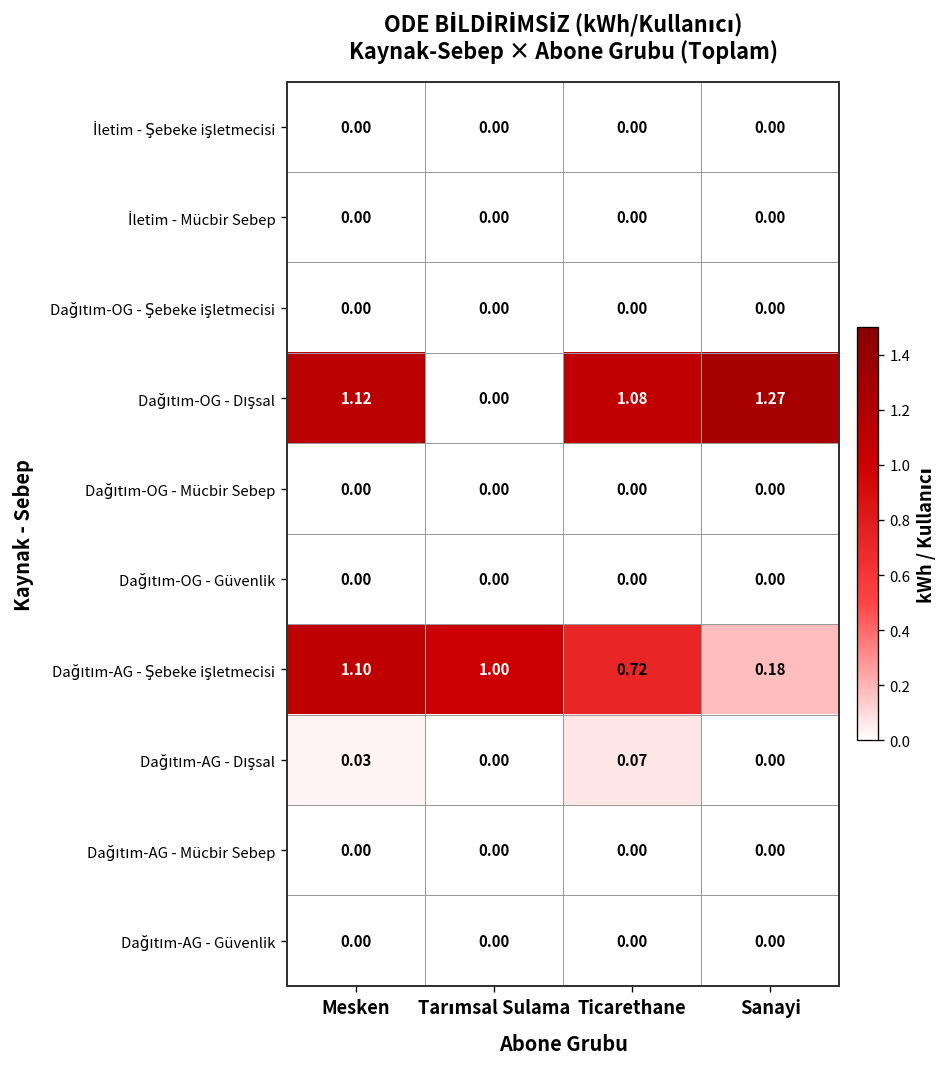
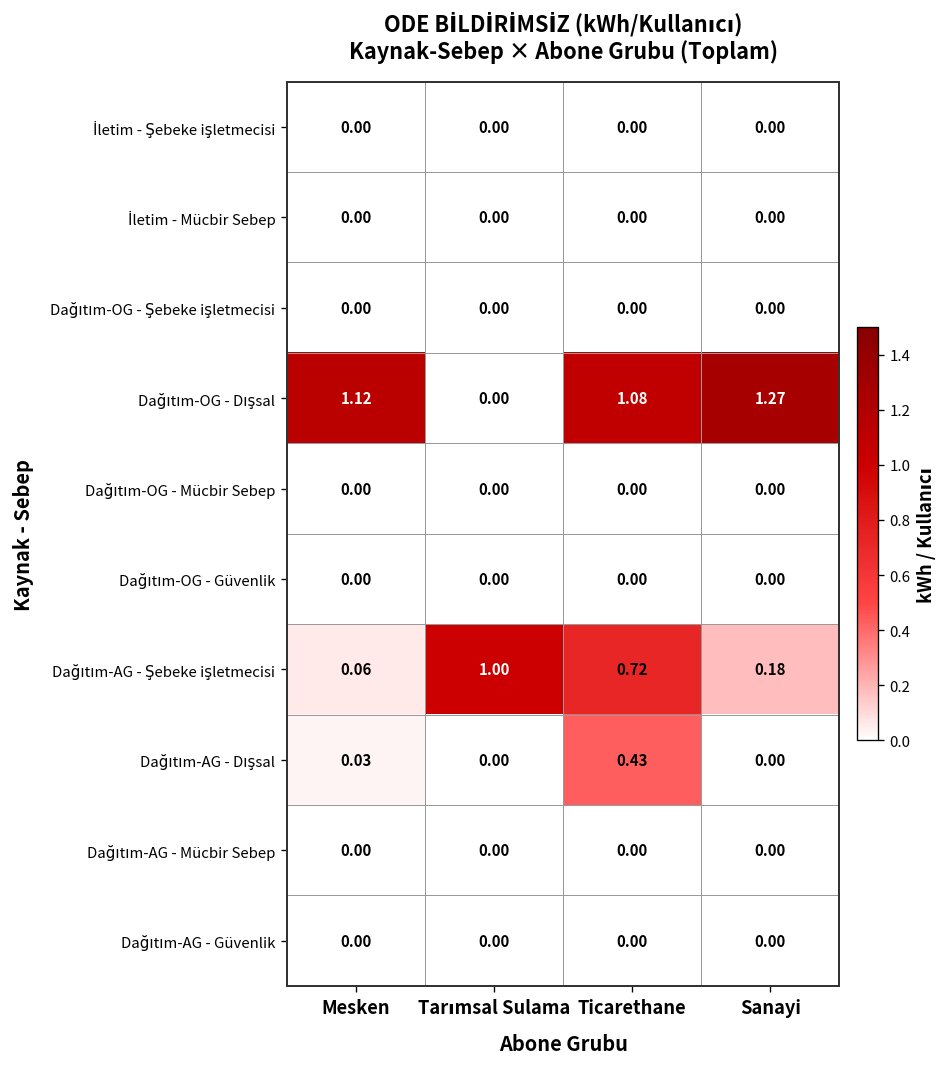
  {
    "İletim - Şebeke işletmecisi": {
      "Mesken": 0.00,
      "Tarımsal Sulama": 0.00,
      "Ticarethane": 0.00,
      "Sanayi": 0.00
    },
    "İletim - Mücbir Sebep": {
      "Mesken": 0.00,
      "Tarımsal Sulama": 0.00,
      "Ticarethane": 0.00,
      "Sanayi": 0.00
    },
    "Dağıtım-OG - Şebeke işletmecisi": {
      "Mesken": 0.00,
      "Tarımsal Sulama": 0.00,
      "Ticarethane": 0.00,
      "Sanayi": 0.00
    },
    "Dağıtım-OG - Dışsal": {
      "Mesken": 1.12,
      "Tarımsal Sulama": 0.00,
      "Ticarethane": 1.08,
      "Sanayi": 1.27
    },
    "Dağıtım-OG - Mücbir Sebep": {
      "Mesken": 0.00,
      "Tarımsal Sulama": 0.00,
      "Ticarethane": 0.00,
      "Sanayi": 0.00
    },
    "Dağıtım-OG - Güvenlik": {
      "Mesken": 0.00,
      "Tarımsal Sulama": 0.00,
      "Ticarethane": 0.00,
      "Sanayi": 0.00
    },
    "Dağıtım-AG - Şebeke işletmecisi": {
-     "Mesken": 1.10,
+     "Mesken": 0.06,
      "Tarımsal Sulama": 1.00,
      "Ticarethane": 0.72,
      "Sanayi": 0.18
    },
    "Dağıtım-AG - Dışsal": {
      "Mesken": 0.03,
      "Tarımsal Sulama": 0.00,
-     "Ticarethane": 0.07,
+     "Ticarethane": 0.43,
      "Sanayi": 0.00
    },
    "Dağıtım-AG - Mücbir Sebep": {
      "Mesken": 0.00,
      "Tarımsal Sulama": 0.00,
      "Ticarethane": 0.00,
      "Sanayi": 0.00
    },
    "Dağıtım-AG - Güvenlik": {
      "Mesken": 0.00,
      "Tarımsal Sulama": 0.00,
      "Ticarethane": 0.00,
      "Sanayi": 0.00
    }
  }
